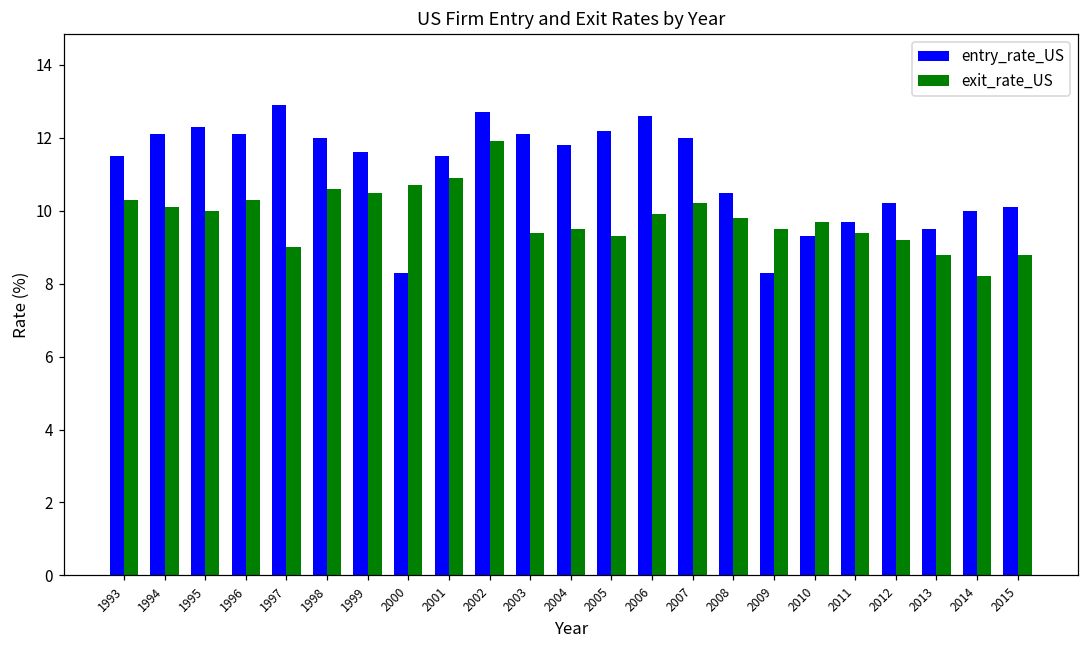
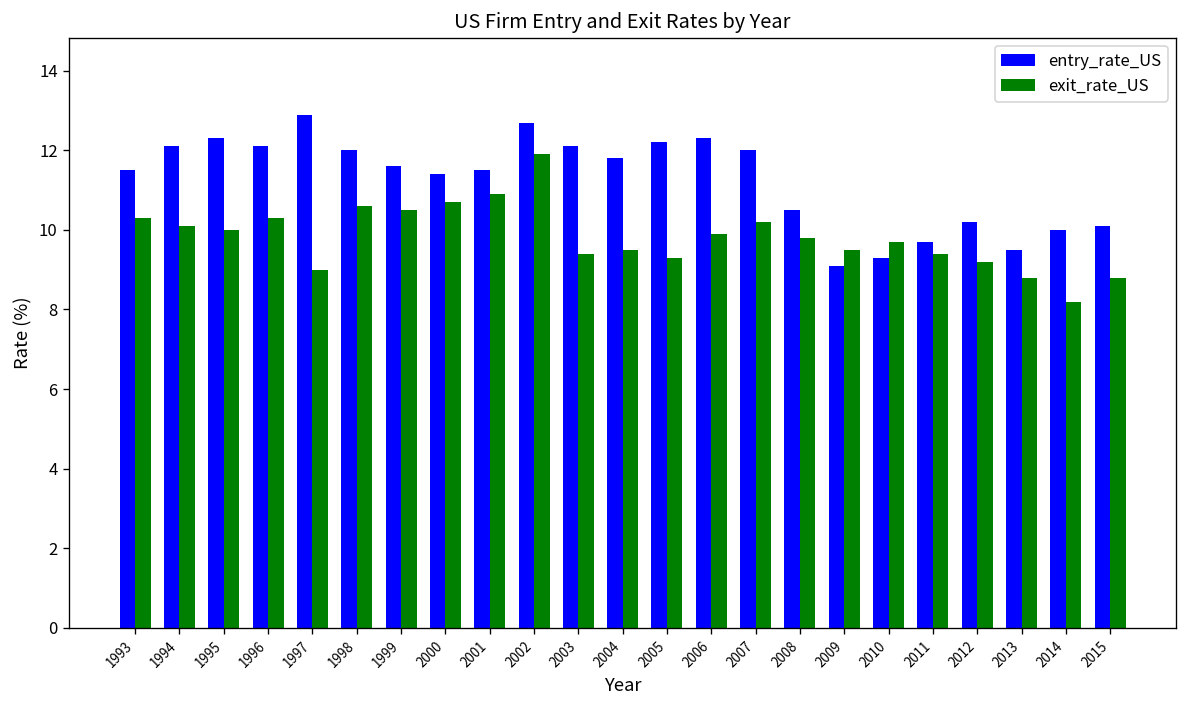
  {
    "entry_rate_US": {
      "1993": 11.5,
      "1994": 12.1,
      "1995": 12.3,
      "1996": 12.1,
      "1997": 12.9,
      "1998": 12.0,
      "1999": 11.6,
-     "2000": 8.3,
+     "2000": 11.4,
      "2001": 11.5,
      "2002": 12.7,
      "2003": 12.1,
      "2004": 11.8,
      "2005": 12.2,
-     "2006": 12.6,
+     "2006": 12.3,
      "2007": 12.0,
      "2008": 10.5,
-     "2009": 8.3,
+     "2009": 9.1,
      "2010": 9.3,
      "2011": 9.7,
      "2012": 10.2,
      "2013": 9.5,
      "2014": 10.0,
      "2015": 10.1
    },
    "exit_rate_US": {
      "1993": 10.3,
      "1994": 10.1,
      "1995": 10.0,
      "1996": 10.3,
      "1997": 9.0,
      "1998": 10.6,
      "1999": 10.5,
      "2000": 10.7,
      "2001": 10.9,
      "2002": 11.9,
      "2003": 9.4,
      "2004": 9.5,
      "2005": 9.3,
      "2006": 9.9,
      "2007": 10.2,
      "2008": 9.8,
      "2009": 9.5,
      "2010": 9.7,
      "2011": 9.4,
      "2012": 9.2,
      "2013": 8.8,
      "2014": 8.2,
      "2015": 8.8
    }
  }
